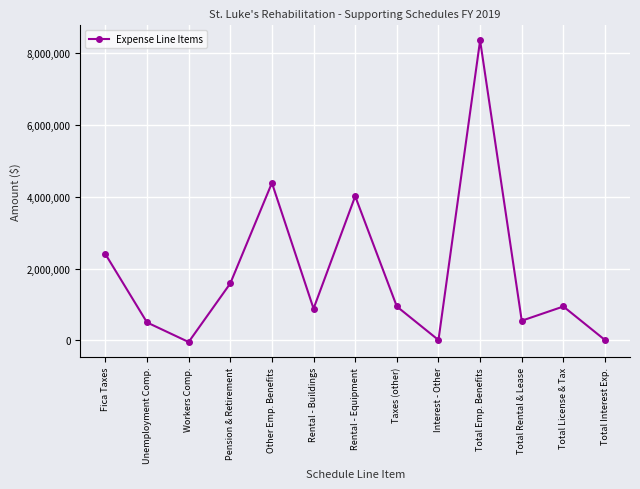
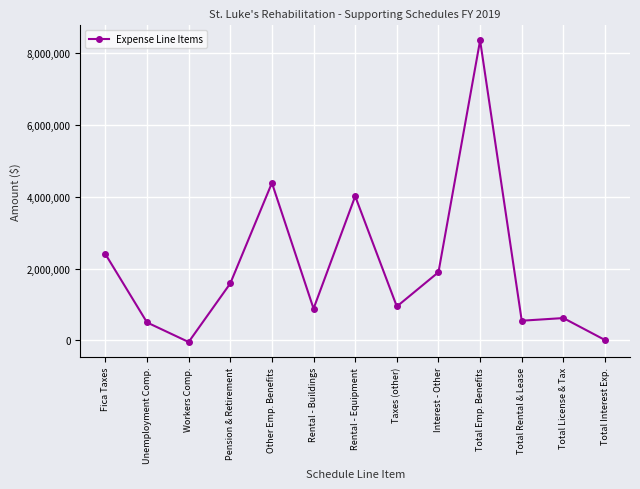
  {
    "Fica Taxes": "2,400,000",
    "Unemployment Comp.": "500,000",
    "Workers Comp.": "0",
    "Pension & Retirement": "1,600,000",
    "Other Emp. Benefits": "4,400,000",
    "Rental - Buildings": "900,000",
    "Rental - Equipment": "4,000,000",
    "Taxes (other)": "900,000",
-   "Interest - Other": "0",
+   "Interest - Other": "1,900,000",
    "Total Emp. Benefits": "8,400,000",
    "Total Rental & Lease": "500,000",
-   "Total License & Tax": "900,000",
+   "Total License & Tax": "600,000",
    "Total Interest Exp.": "0"
  }
